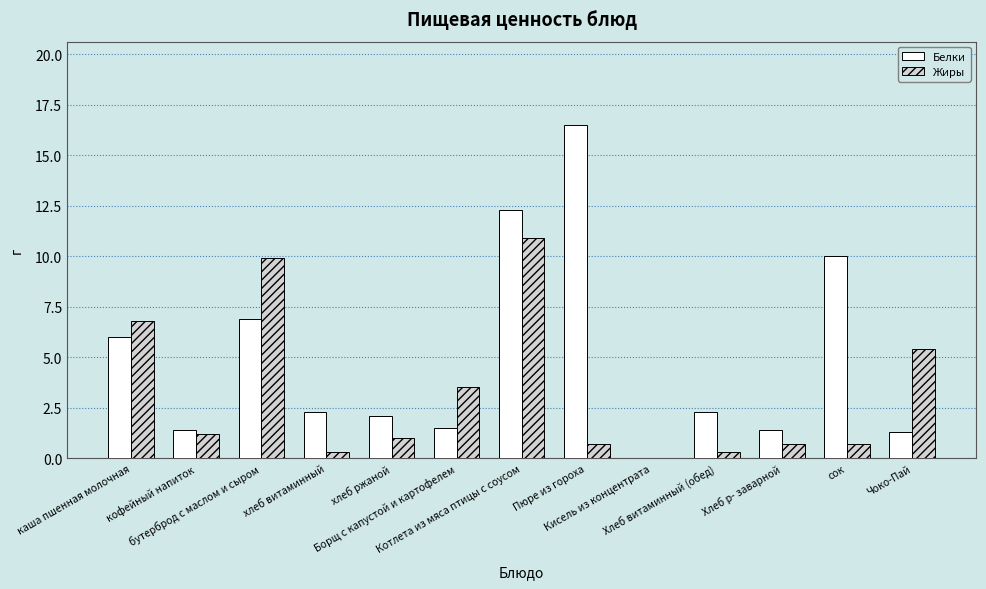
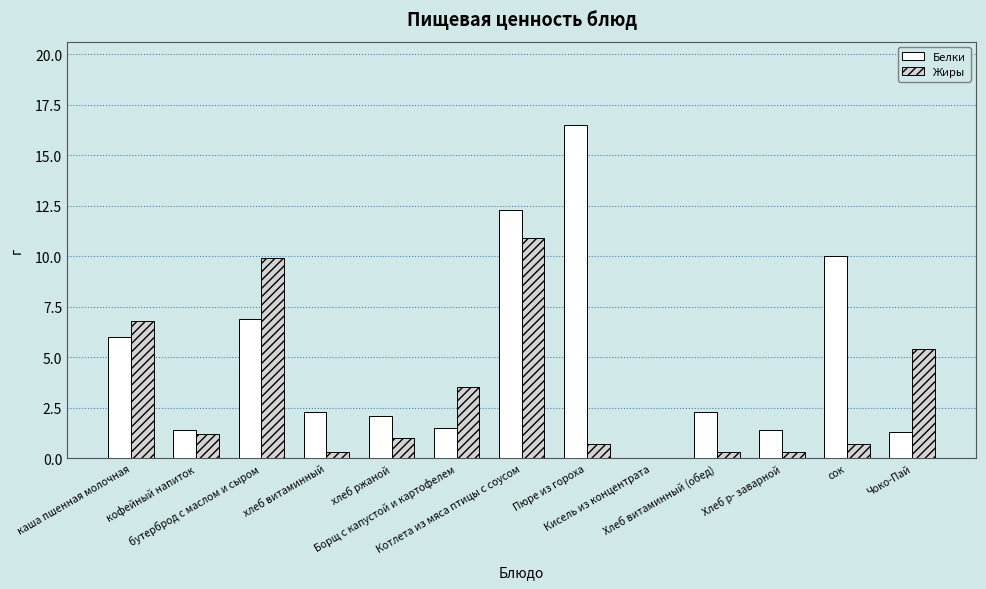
  {
    "Белки": {
      "каша пшенная молочная": 6.0,
      "кофейный напиток": 1.4,
      "бутерброд с маслом и сыром": 6.9,
      "хлеб витаминный": 2.3,
      "хлеб ржаной": 2.1,
      "Борщ с капустой и картофелем": 1.5,
      "Котлета из мяса птицы с соусом": 12.3,
      "Пюре из гороха": 16.5,
      "Кисель из концентрата": 0.0,
      "Хлеб витаминный (обед)": 2.3,
      "Хлеб р- заварной": 1.4,
      "сок": 10.0,
      "Чоко-Пай": 1.3
    },
    "Жиры": {
      "каша пшенная молочная": 6.8,
      "кофейный напиток": 1.2,
      "бутерброд с маслом и сыром": 9.9,
      "хлеб витаминный": 0.3,
      "хлеб ржаной": 1.0,
      "Борщ с капустой и картофелем": 3.5,
      "Котлета из мяса птицы с соусом": 10.9,
      "Пюре из гороха": 0.7,
      "Кисель из концентрата": 0.0,
      "Хлеб витаминный (обед)": 0.3,
-     "Хлеб р- заварной": 0.7,
+     "Хлеб р- заварной": 0.3,
      "сок": 0.7,
      "Чоко-Пай": 5.4
    }
  }
